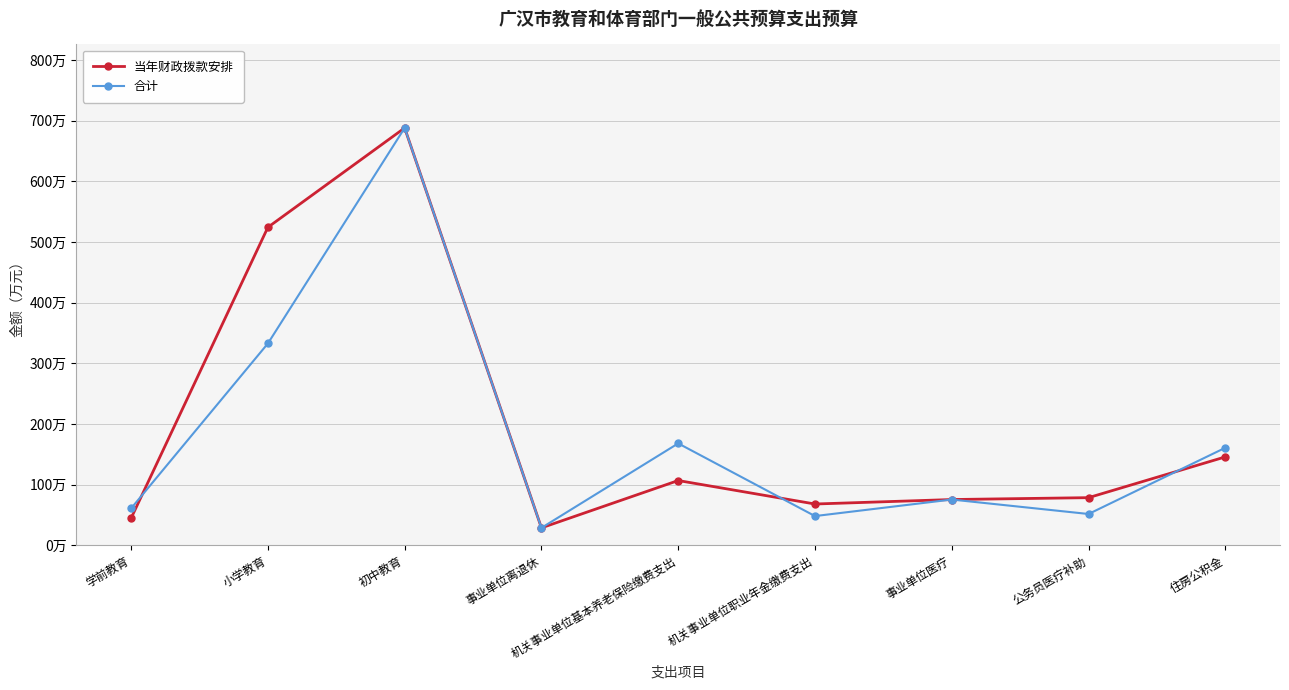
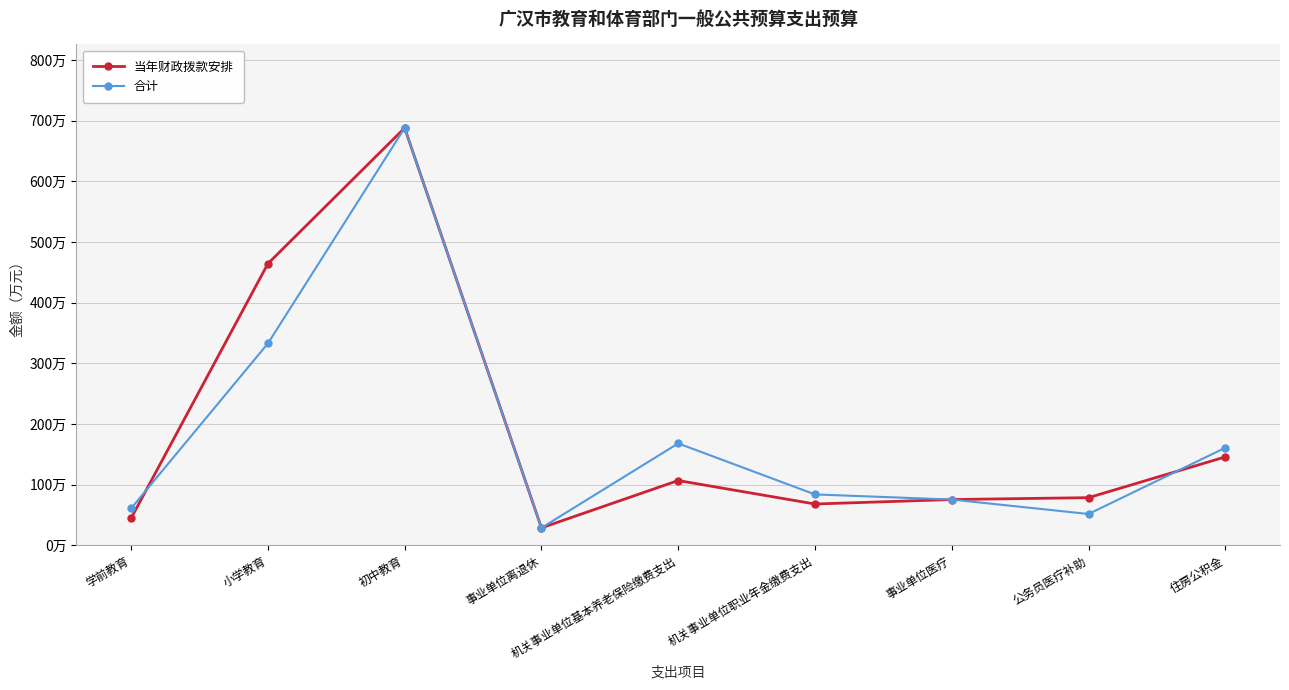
  {
    "当年财政拨款安排": {
      "学前教育": "40万",
-     "小学教育": "520万",
+     "小学教育": "460万",
      "机关事业单位基本养老保险缴费支出": "110万",
      "机关事业单位职业年金缴费支出": "70万",
      "公务员医疗补助": "80万",
      "住房公积金": "150万"
    },
    "合计": {
      "学前教育": "60万",
      "小学教育": "330万",
      "机关事业单位基本养老保险缴费支出": "170万",
-     "机关事业单位职业年金缴费支出": "50万",
+     "机关事业单位职业年金缴费支出": "80万",
      "公务员医疗补助": "50万",
      "住房公积金": "160万"
    }
  }
